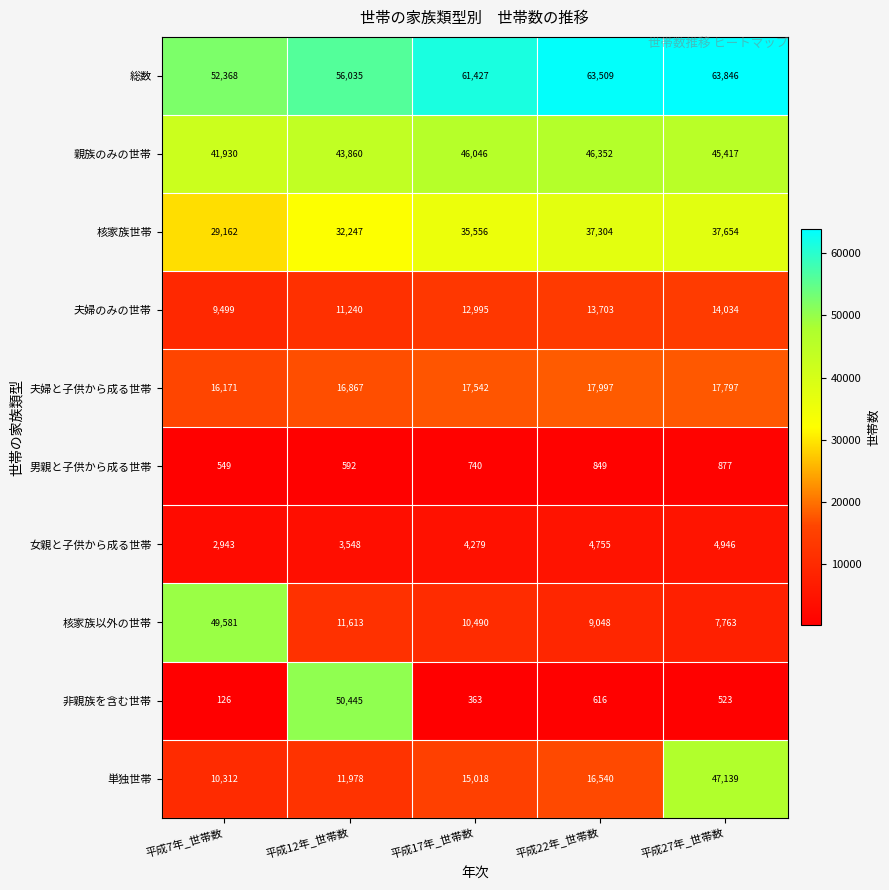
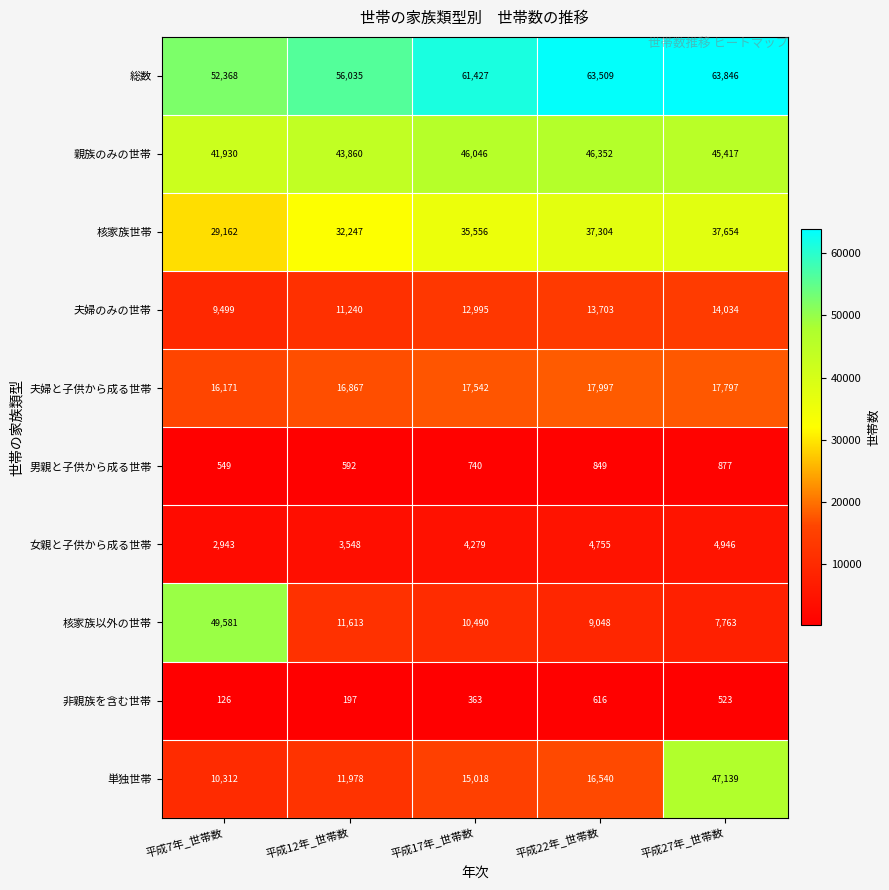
  {
    "総数": {
      "平成7年_世帯数": "52,368",
      "平成12年_世帯数": "56,035",
      "平成17年_世帯数": "61,427",
      "平成22年_世帯数": "63,509"
    },
    "親族のみの世帯": {
      "平成7年_世帯数": "41,930",
      "平成12年_世帯数": "43,860",
      "平成17年_世帯数": "46,046",
      "平成22年_世帯数": "46,352",
      "平成27年_世帯数": "45,417"
    },
    "核家族世帯": {
      "平成7年_世帯数": "29,162",
      "平成12年_世帯数": "32,247",
      "平成17年_世帯数": "35,556",
      "平成22年_世帯数": "37,304",
      "平成27年_世帯数": "37,654"
    },
    "夫婦のみの世帯": {
      "平成7年_世帯数": "9,499",
      "平成12年_世帯数": "11,240",
      "平成17年_世帯数": "12,995",
      "平成22年_世帯数": "13,703",
      "平成27年_世帯数": "14,034"
    },
    "夫婦と子供から成る世帯": {
      "平成7年_世帯数": "16,171",
      "平成12年_世帯数": "16,867",
      "平成17年_世帯数": "17,542",
      "平成22年_世帯数": "17,997",
      "平成27年_世帯数": "17,797"
    },
    "男親と子供から成る世帯": {
      "平成7年_世帯数": "549",
      "平成12年_世帯数": "592",
      "平成17年_世帯数": "740",
      "平成22年_世帯数": "849",
      "平成27年_世帯数": "877"
    },
    "女親と子供から成る世帯": {
      "平成7年_世帯数": "2,943",
      "平成12年_世帯数": "3,548",
      "平成17年_世帯数": "4,279",
      "平成22年_世帯数": "4,755",
      "平成27年_世帯数": "4,946"
    },
    "核家族以外の世帯": {
      "平成7年_世帯数": "49,581",
      "平成12年_世帯数": "11,613",
      "平成17年_世帯数": "10,490",
      "平成22年_世帯数": "9,048",
      "平成27年_世帯数": "7,763"
    },
    "非親族を含む世帯": {
      "平成7年_世帯数": "126",
-     "平成12年_世帯数": "50,445",
+     "平成12年_世帯数": "197",
      "平成17年_世帯数": "363",
      "平成22年_世帯数": "616",
      "平成27年_世帯数": "523"
    },
    "単独世帯": {
      "平成7年_世帯数": "10,312",
      "平成12年_世帯数": "11,978",
      "平成17年_世帯数": "15,018",
      "平成22年_世帯数": "16,540",
      "平成27年_世帯数": "47,139"
    }
  }
